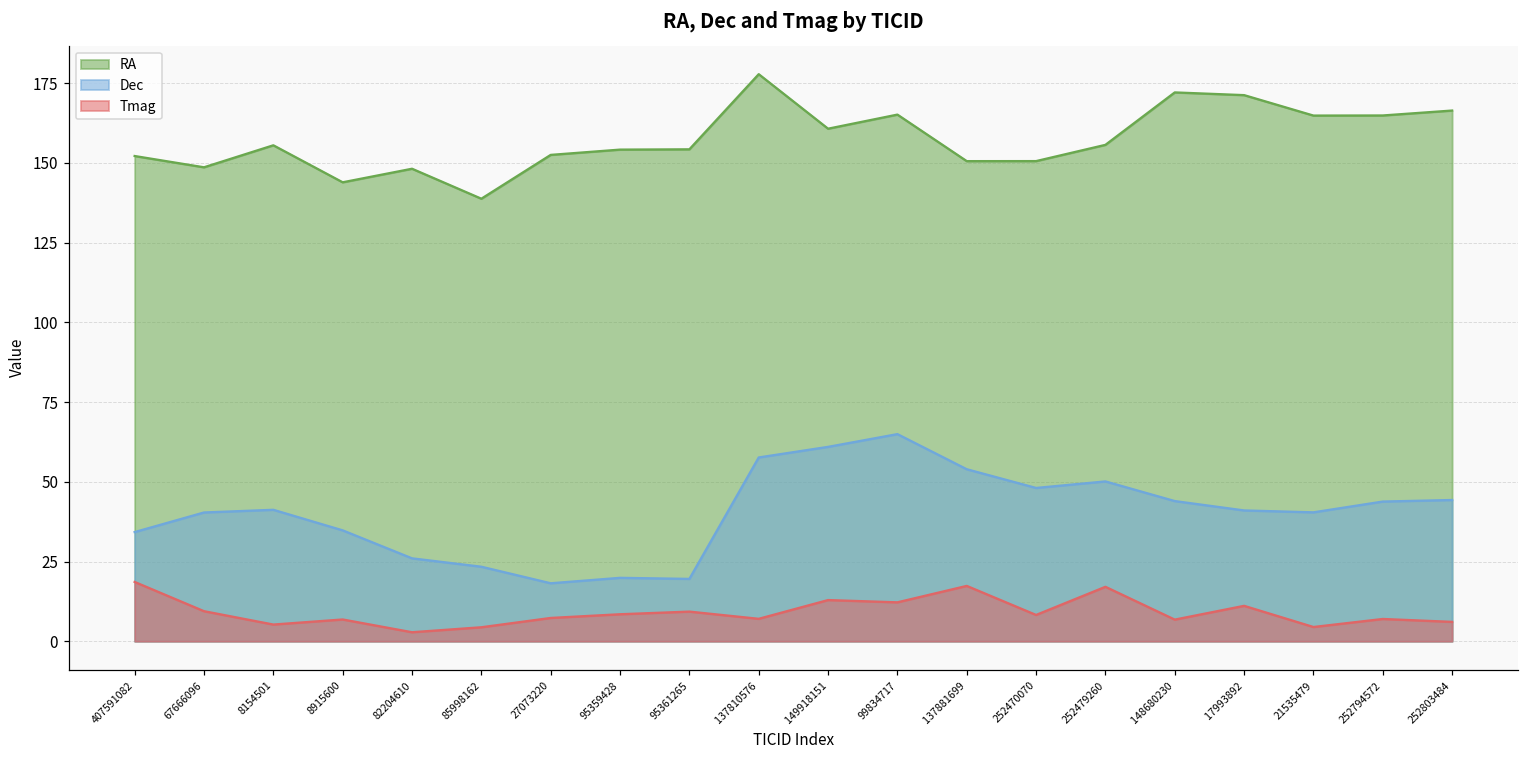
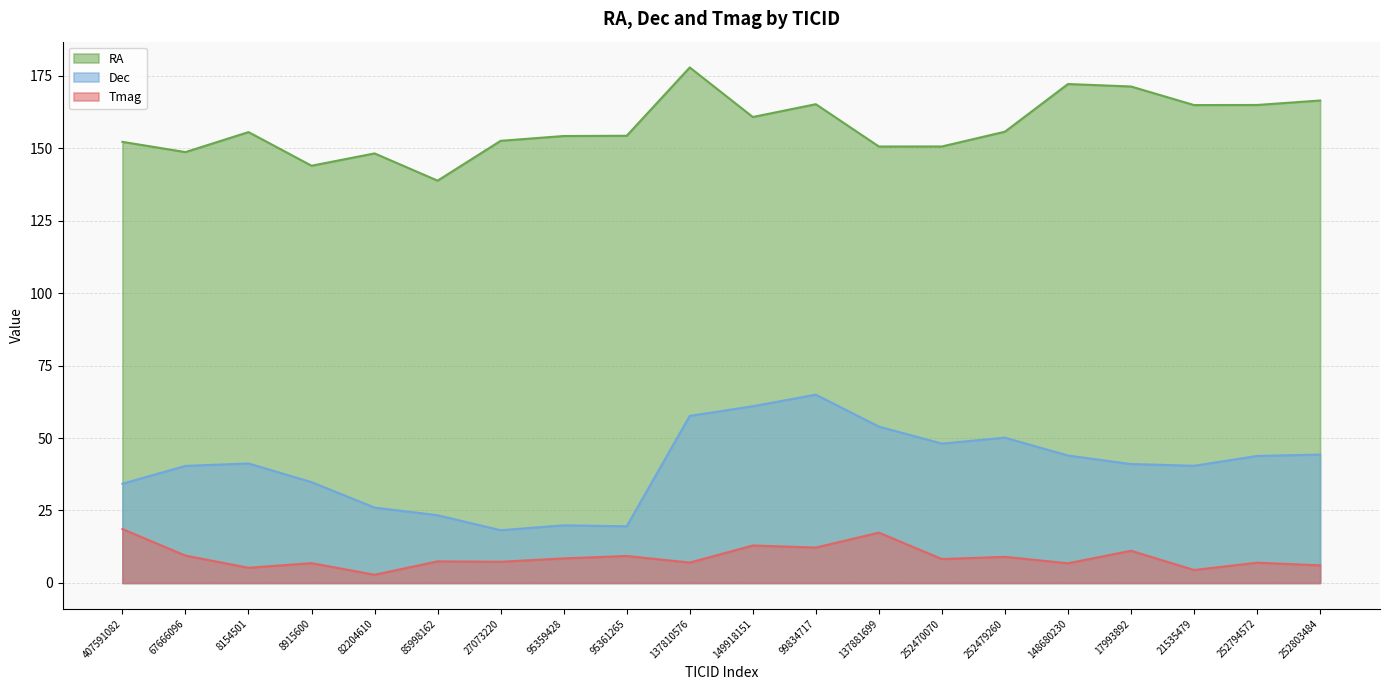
  {
    "RA": {
      "407591082": 152,
      "67666096": 149,
      "8154501": 156,
      "8915600": 144,
      "82204610": 148,
      "85998162": 139,
      "27073220": 153,
      "95359428": 154,
      "95361265": 154,
      "137810576": 178,
      "149918151": 161,
      "99834717": 165,
      "137881699": 151,
      "252470070": 151,
      "252479260": 156,
      "148680230": 172,
      "17993892": 171,
      "21535479": 165,
      "252794572": 165,
      "252803484": 166
    },
    "Dec": {
      "407591082": 34,
      "67666096": 40,
      "8154501": 41,
      "8915600": 35,
      "82204610": 26,
      "85998162": 23,
      "27073220": 18,
      "95359428": 20,
      "95361265": 20,
      "137810576": 58,
      "149918151": 61,
      "99834717": 65,
      "137881699": 54,
      "252470070": 48,
      "252479260": 50,
      "148680230": 44,
      "17993892": 41,
      "21535479": 40,
      "252794572": 44,
      "252803484": 44
    },
    "Tmag": {
      "407591082": 19,
      "67666096": 9,
      "8154501": 5,
      "8915600": 7,
      "82204610": 3,
-     "85998162": 4,
+     "85998162": 7,
      "27073220": 7,
      "95359428": 8,
      "95361265": 9,
      "137810576": 7,
      "149918151": 13,
      "99834717": 12,
      "137881699": 17,
      "252470070": 8,
-     "252479260": 17,
+     "252479260": 9,
      "148680230": 7,
      "17993892": 11,
      "21535479": 4,
      "252794572": 7,
      "252803484": 6
    }
  }
